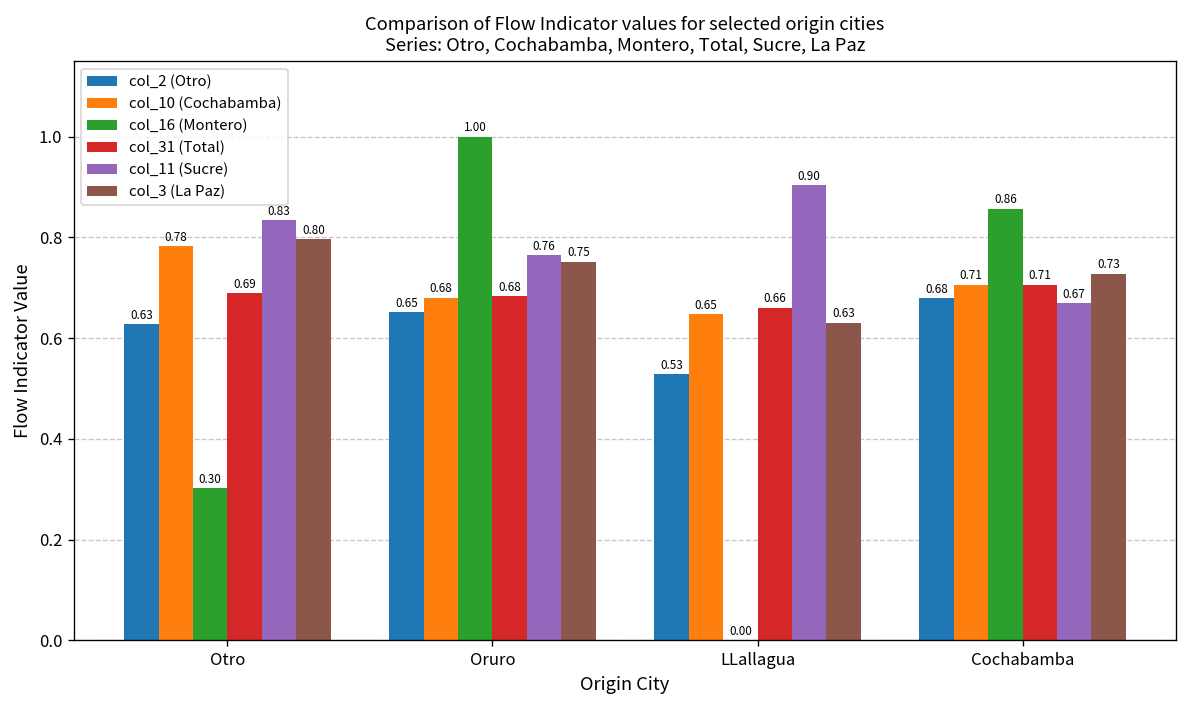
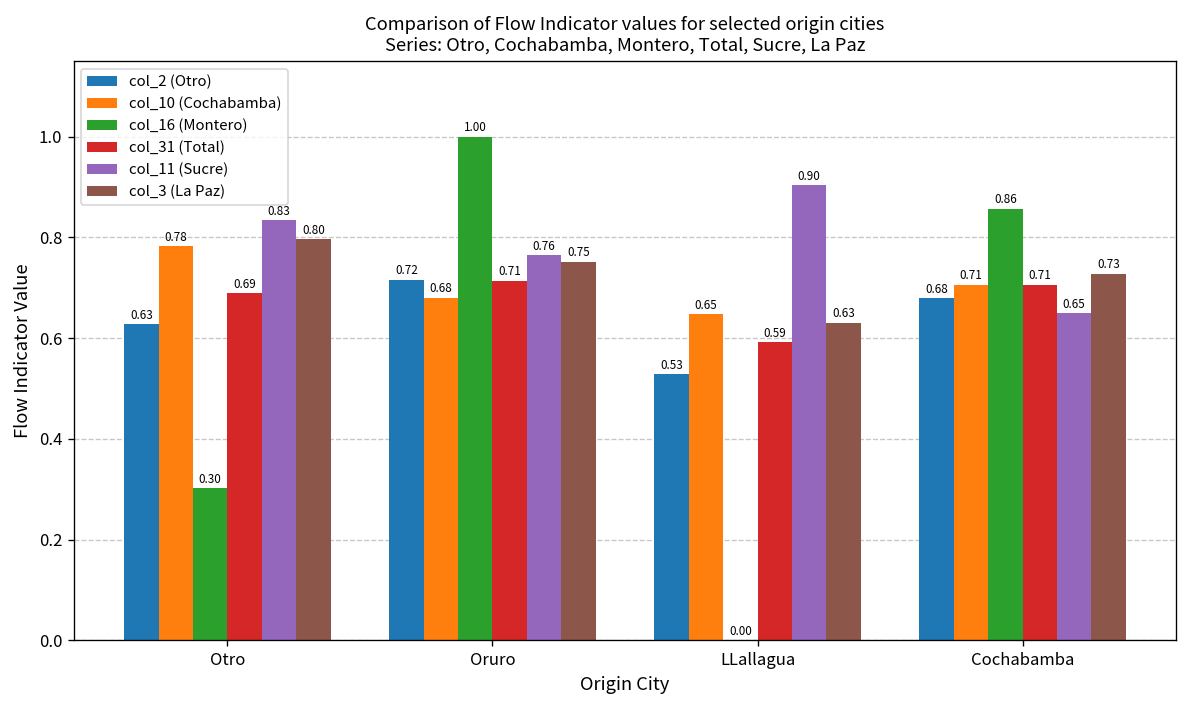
  {
    "col_2 (Otro)": {
      "Otro": 0.63,
-     "Oruro": 0.65,
+     "Oruro": 0.72,
      "LLallagua": 0.53,
      "Cochabamba": 0.68
    },
    "col_10 (Cochabamba)": {
      "Otro": 0.78,
      "Oruro": 0.68,
      "LLallagua": 0.65,
      "Cochabamba": 0.71
    },
    "col_16 (Montero)": {
      "Otro": 0.30,
      "Oruro": 1.00,
      "LLallagua": 0.00,
      "Cochabamba": 0.86
    },
    "col_31 (Total)": {
      "Otro": 0.69,
-     "Oruro": 0.68,
-     "LLallagua": 0.66,
+     "Oruro": 0.71,
+     "LLallagua": 0.59,
      "Cochabamba": 0.71
    },
    "col_11 (Sucre)": {
      "Oruro": 0.76,
      "LLallagua": 0.90,
-     "Cochabamba": 0.67
+     "Cochabamba": 0.65
    },
    "col_3 (La Paz)": {
      "Otro": 0.80,
      "Oruro": 0.75,
      "LLallagua": 0.63,
      "Cochabamba": 0.73
    }
  }
